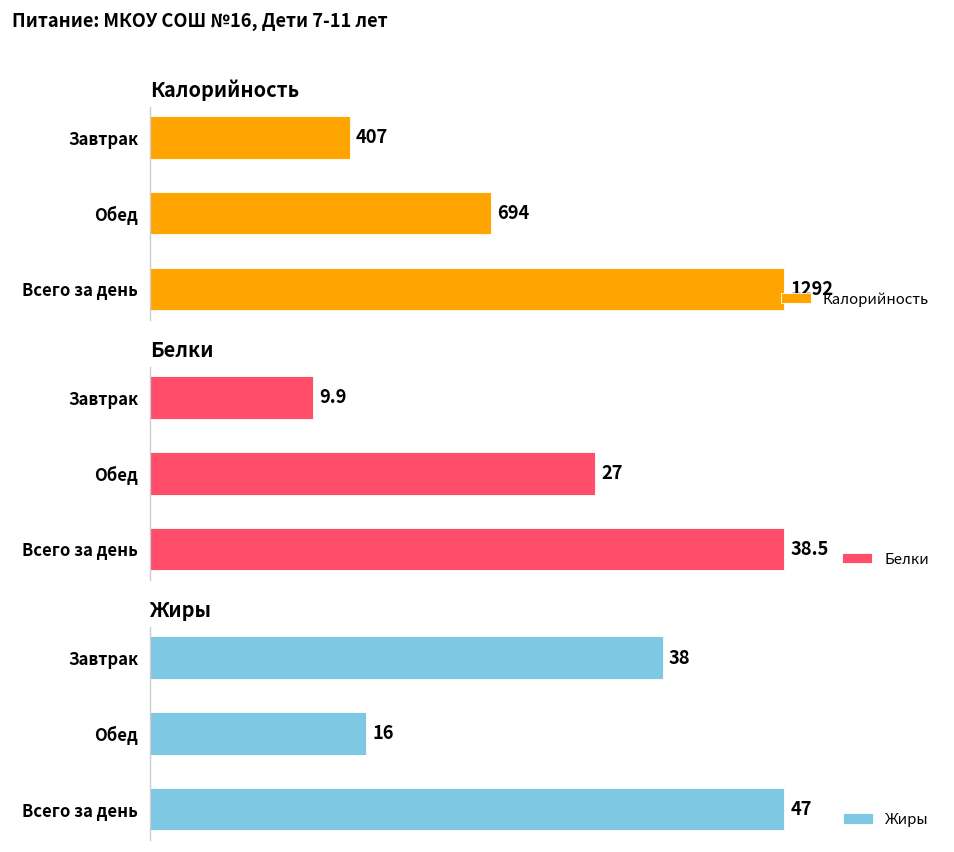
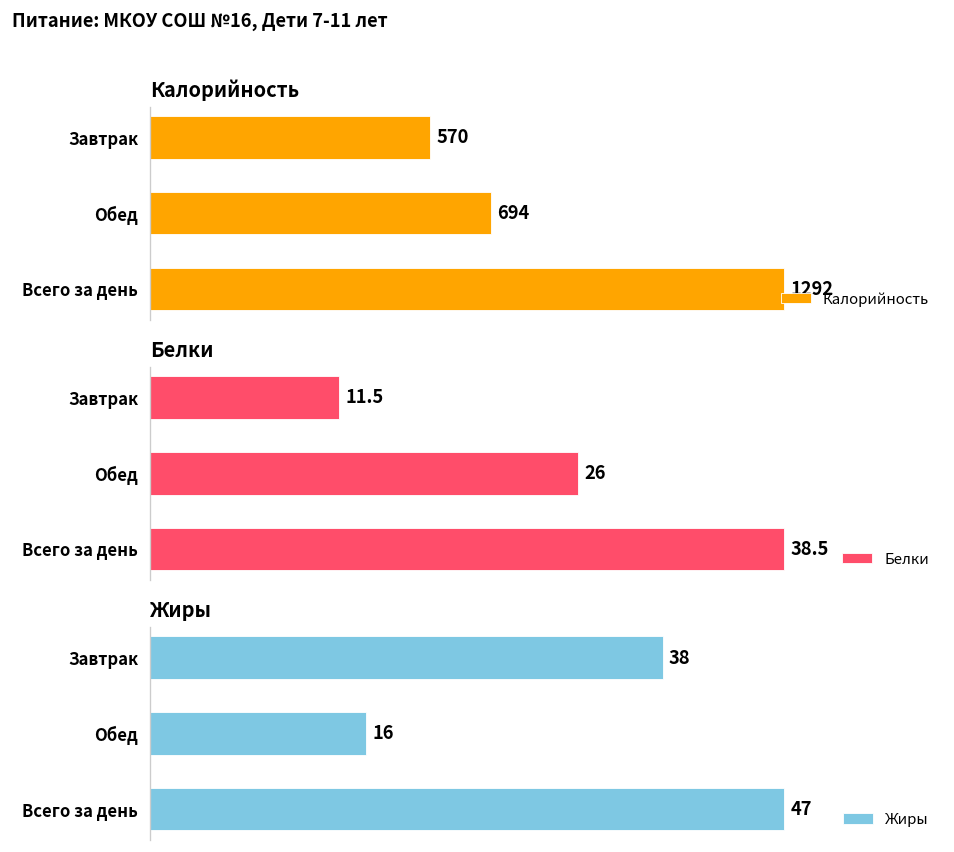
  {
    "Калорийность": {
-     "Завтрак": 407,
+     "Завтрак": 570,
      "Обед": 694,
      "Всего за день": 1292
    },
    "Белки": {
-     "Завтрак": 9.9,
-     "Обед": 27,
+     "Завтрак": 11.5,
+     "Обед": 26,
      "Всего за день": 38.5
    },
    "Жиры": {
      "Завтрак": 38,
      "Обед": 16,
      "Всего за день": 47
    }
  }
